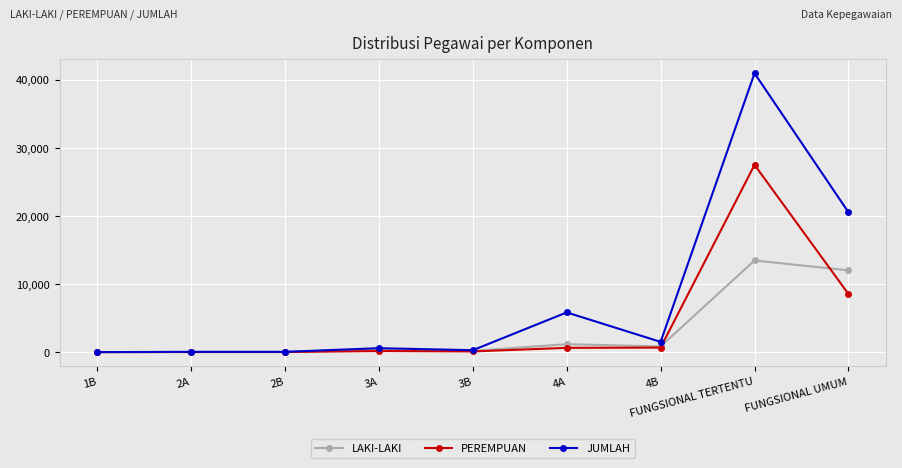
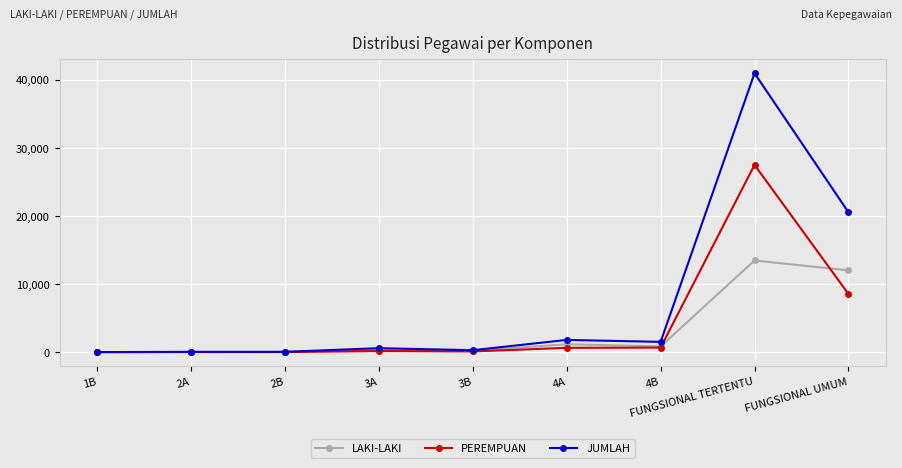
  {
    "LAKI-LAKI": {
      "4A": "1,000",
      "FUNGSIONAL TERTENTU": "13,000",
      "FUNGSIONAL UMUM": "12,000"
    },
    "PEREMPUAN": {
      "4A": "1,000",
      "FUNGSIONAL TERTENTU": "27,000",
      "FUNGSIONAL UMUM": "9,000"
    },
    "JUMLAH": {
-     "4A": "6,000",
+     "4A": "2,000",
      "4B": "2,000",
      "FUNGSIONAL TERTENTU": "41,000",
      "FUNGSIONAL UMUM": "21,000"
    }
  }
